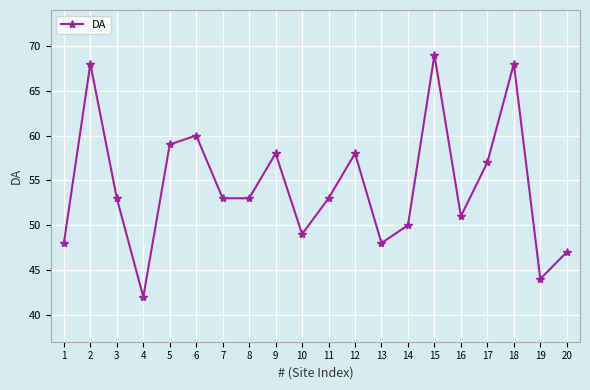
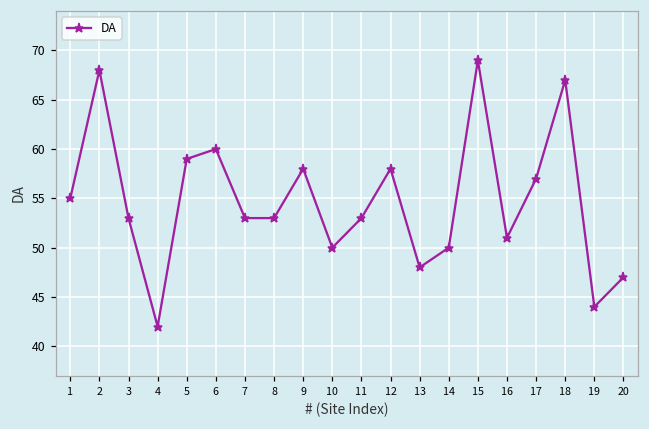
  {
-   "1": 48,
+   "1": 55,
    "2": 68,
    "3": 53,
    "4": 42,
    "5": 59,
    "6": 60,
    "7": 53,
    "8": 53,
    "9": 58,
-   "10": 49,
+   "10": 50,
    "11": 53,
    "12": 58,
    "13": 48,
    "14": 50,
    "15": 69,
    "16": 51,
    "17": 57,
-   "18": 68,
+   "18": 67,
    "19": 44,
    "20": 47
  }
